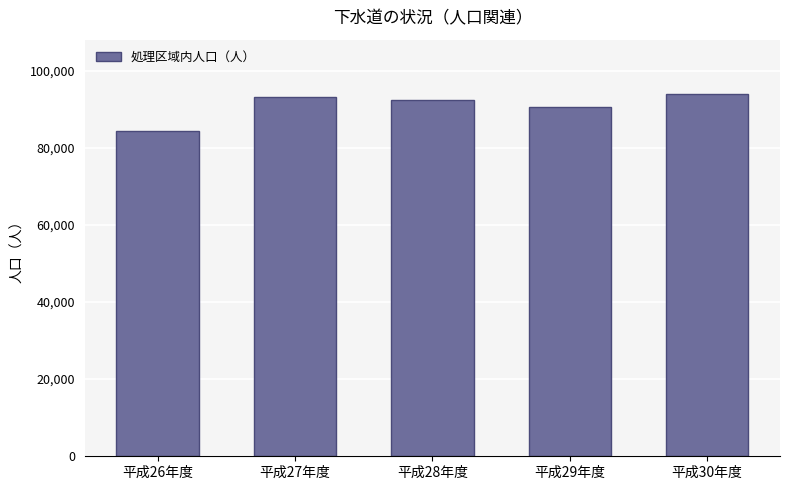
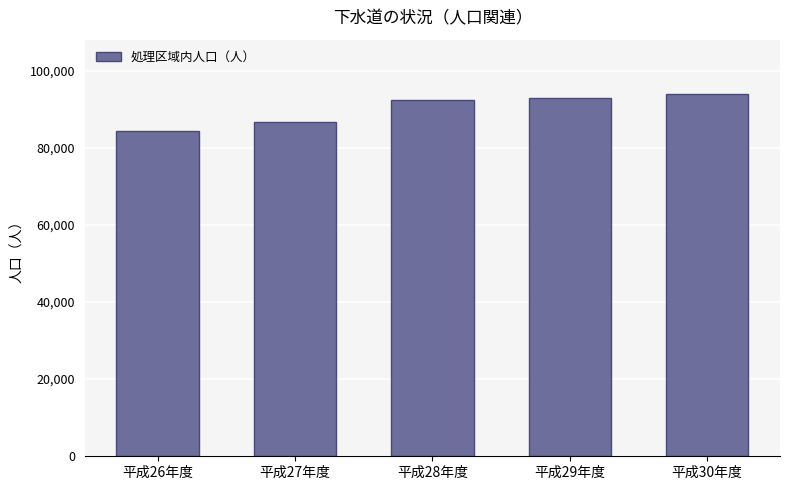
  {
    "平成26年度": "84,000",
-   "平成27年度": "93,000",
+   "平成27年度": "87,000",
    "平成28年度": "92,000",
-   "平成29年度": "90,000",
+   "平成29年度": "93,000",
    "平成30年度": "94,000"
  }
